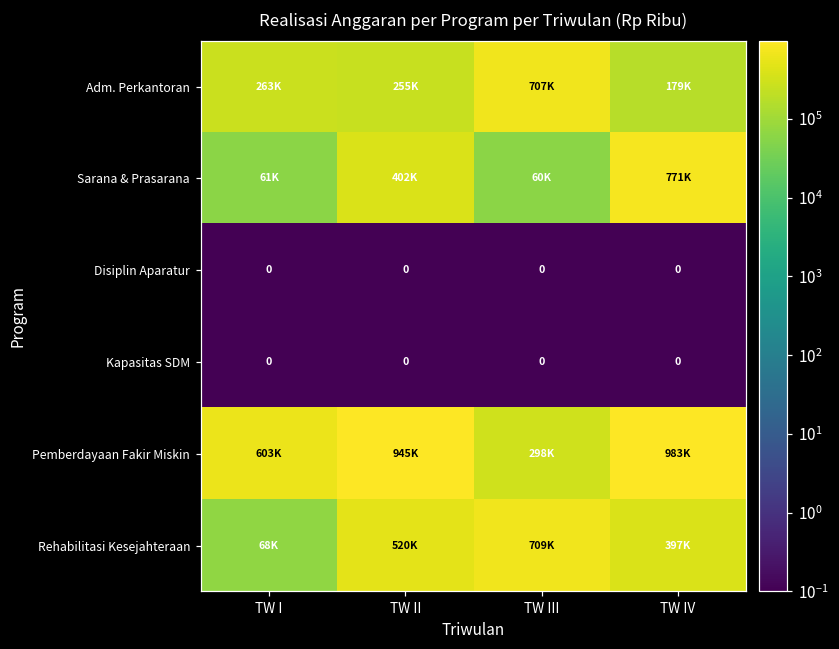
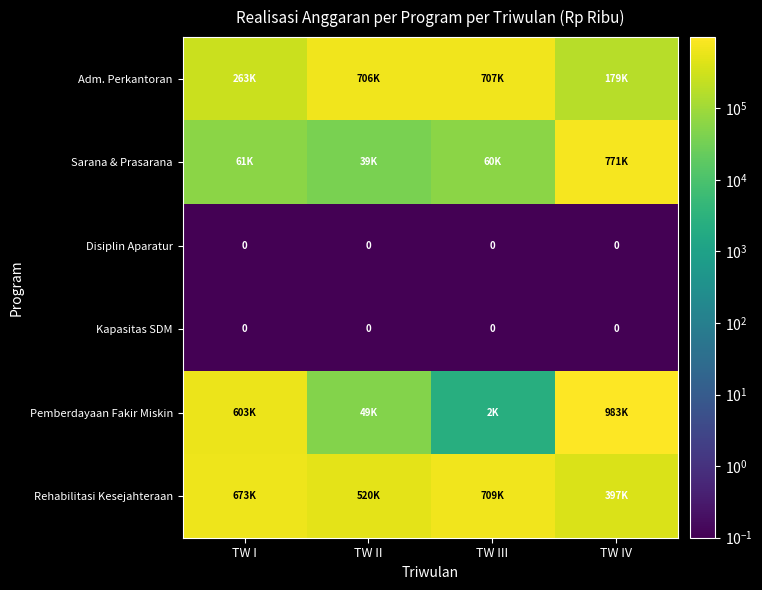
  {
    "Adm. Perkantoran": {
      "TW I": "263K",
-     "TW II": "255K",
+     "TW II": "706K",
      "TW III": "707K",
      "TW IV": "179K"
    },
    "Sarana & Prasarana": {
      "TW I": "61K",
-     "TW II": "402K",
+     "TW II": "39K",
      "TW III": "60K",
      "TW IV": "771K"
    },
    "Disiplin Aparatur": {
      "TW I": "0",
      "TW II": "0",
      "TW III": "0",
      "TW IV": "0"
    },
    "Kapasitas SDM": {
      "TW I": "0",
      "TW II": "0",
      "TW III": "0",
      "TW IV": "0"
    },
    "Pemberdayaan Fakir Miskin": {
      "TW I": "603K",
-     "TW II": "945K",
-     "TW III": "298K",
+     "TW II": "49K",
+     "TW III": "2K",
      "TW IV": "983K"
    },
    "Rehabilitasi Kesejahteraan": {
-     "TW I": "68K",
+     "TW I": "673K",
      "TW II": "520K",
      "TW III": "709K",
      "TW IV": "397K"
    }
  }
